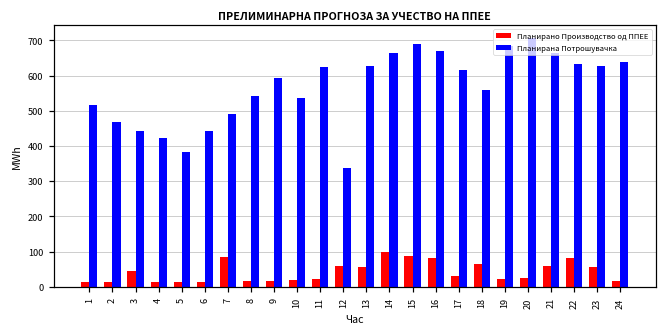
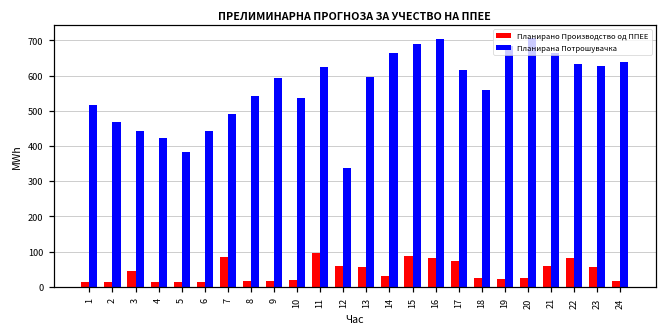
  {
    "Планирано Производство од ППЕЕ": {
      "1": 10,
      "2": 10,
      "3": 50,
      "4": 10,
      "5": 10,
      "6": 10,
      "7": 80,
      "8": 20,
      "9": 20,
      "10": 20,
-     "11": 20,
+     "11": 90,
      "12": 60,
      "13": 60,
-     "14": 100,
+     "14": 30,
      "15": 90,
      "16": 80,
-     "17": 30,
-     "18": 70,
+     "17": 70,
+     "18": 30,
      "19": 20,
      "20": 30,
      "21": 60,
      "22": 80,
      "23": 60,
      "24": 20
    },
    "Планирана Потрошувачка": {
      "1": 520,
      "2": 470,
      "3": 440,
      "4": 420,
      "5": 380,
      "6": 440,
      "7": 490,
      "8": 540,
      "9": 590,
      "10": 540,
      "11": 630,
      "12": 340,
-     "13": 630,
+     "13": 600,
      "14": 660,
      "15": 690,
-     "16": 670,
+     "16": 700,
      "17": 620,
      "18": 560,
      "22": 630,
      "23": 630,
      "24": 640
    }
  }
